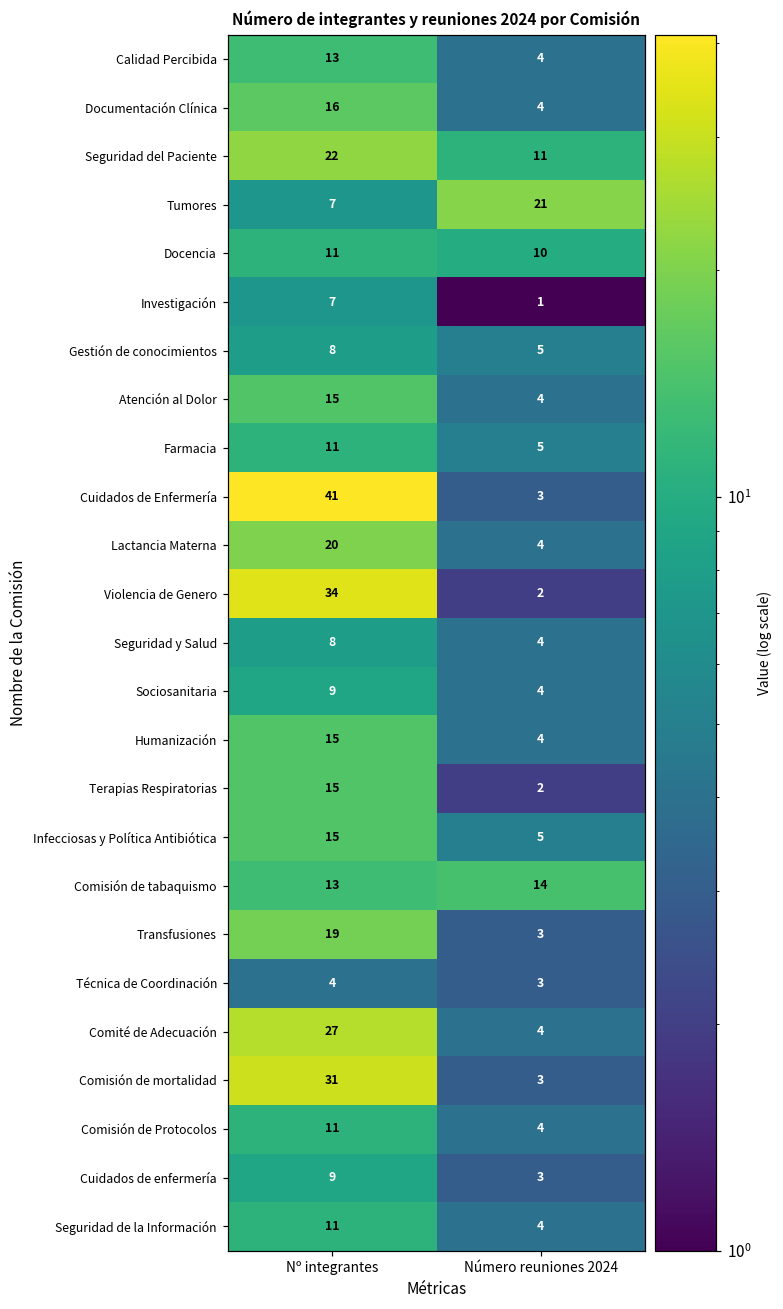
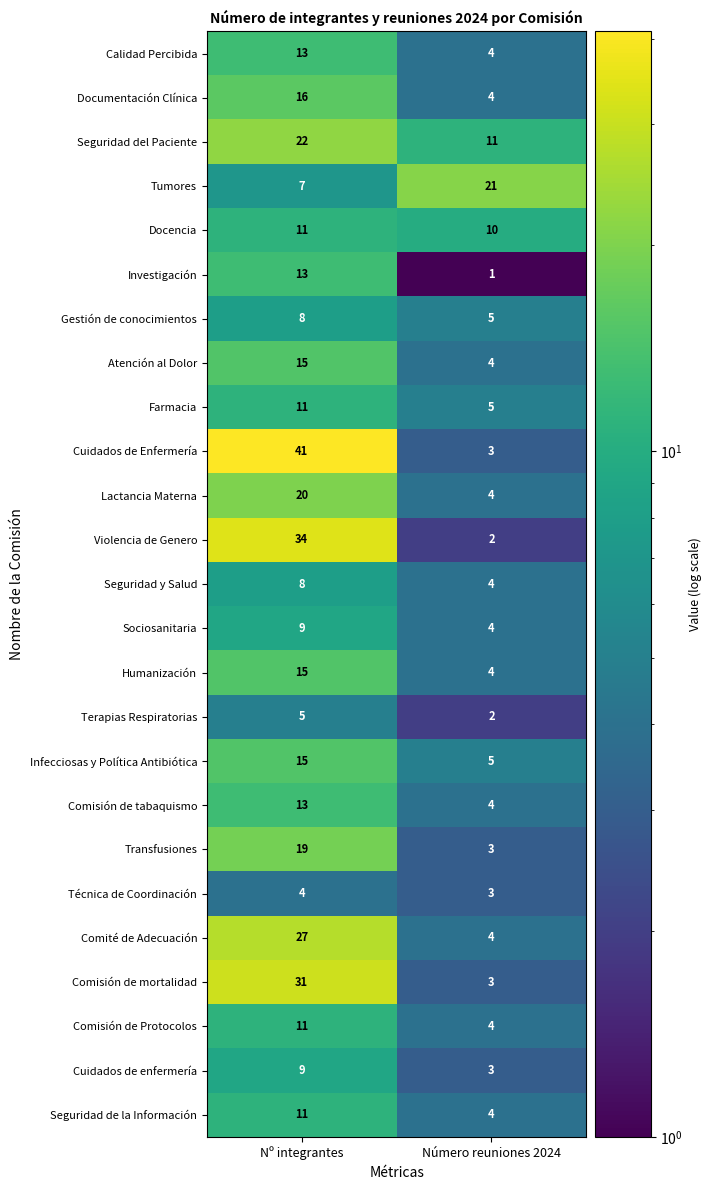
  {
    "Calidad Percibida": {
      "Nº integrantes": 13,
      "Número reuniones 2024": 4
    },
    "Documentación Clínica": {
      "Nº integrantes": 16,
      "Número reuniones 2024": 4
    },
    "Seguridad del Paciente": {
      "Nº integrantes": 22,
      "Número reuniones 2024": 11
    },
    "Tumores": {
      "Nº integrantes": 7,
      "Número reuniones 2024": 21
    },
    "Docencia": {
      "Nº integrantes": 11,
      "Número reuniones 2024": 10
    },
    "Investigación": {
-     "Nº integrantes": 7,
+     "Nº integrantes": 13,
      "Número reuniones 2024": 1
    },
    "Gestión de conocimientos": {
      "Nº integrantes": 8,
      "Número reuniones 2024": 5
    },
    "Atención al Dolor": {
      "Nº integrantes": 15,
      "Número reuniones 2024": 4
    },
    "Farmacia": {
      "Nº integrantes": 11,
      "Número reuniones 2024": 5
    },
    "Cuidados de Enfermería": {
      "Nº integrantes": 41,
      "Número reuniones 2024": 3
    },
    "Lactancia Materna": {
      "Nº integrantes": 20,
      "Número reuniones 2024": 4
    },
    "Violencia de Genero": {
      "Nº integrantes": 34,
      "Número reuniones 2024": 2
    },
    "Seguridad y Salud": {
      "Nº integrantes": 8,
      "Número reuniones 2024": 4
    },
    "Sociosanitaria": {
      "Nº integrantes": 9,
      "Número reuniones 2024": 4
    },
    "Humanización": {
      "Nº integrantes": 15,
      "Número reuniones 2024": 4
    },
    "Terapias Respiratorias": {
-     "Nº integrantes": 15,
+     "Nº integrantes": 5,
      "Número reuniones 2024": 2
    },
    "Infecciosas y Política Antibiótica": {
      "Nº integrantes": 15,
      "Número reuniones 2024": 5
    },
    "Comisión de tabaquismo": {
      "Nº integrantes": 13,
-     "Número reuniones 2024": 14
+     "Número reuniones 2024": 4
    },
    "Transfusiones": {
      "Nº integrantes": 19,
      "Número reuniones 2024": 3
    },
    "Técnica de Coordinación": {
      "Nº integrantes": 4,
      "Número reuniones 2024": 3
    },
    "Comité de Adecuación": {
      "Nº integrantes": 27,
      "Número reuniones 2024": 4
    },
    "Comisión de mortalidad": {
      "Nº integrantes": 31,
      "Número reuniones 2024": 3
    },
    "Comisión de Protocolos": {
      "Nº integrantes": 11,
      "Número reuniones 2024": 4
    },
    "Cuidados de enfermería": {
      "Nº integrantes": 9,
      "Número reuniones 2024": 3
    },
    "Seguridad de la Información": {
      "Nº integrantes": 11,
      "Número reuniones 2024": 4
    }
  }
